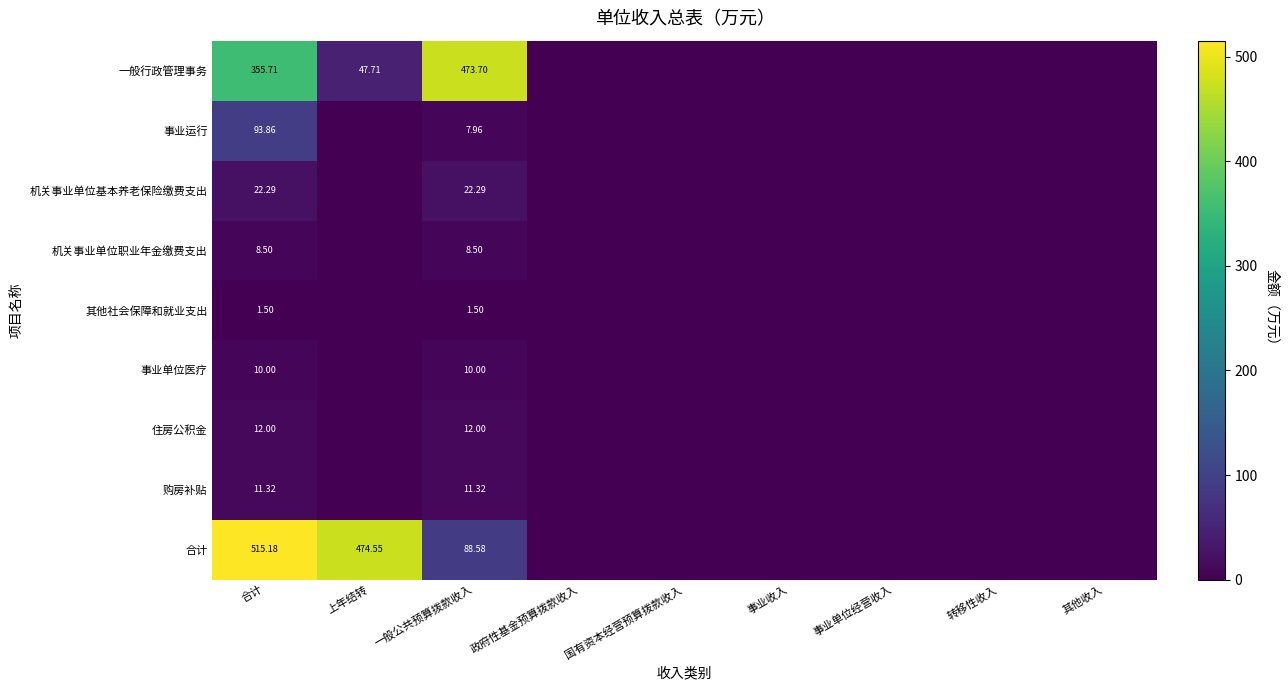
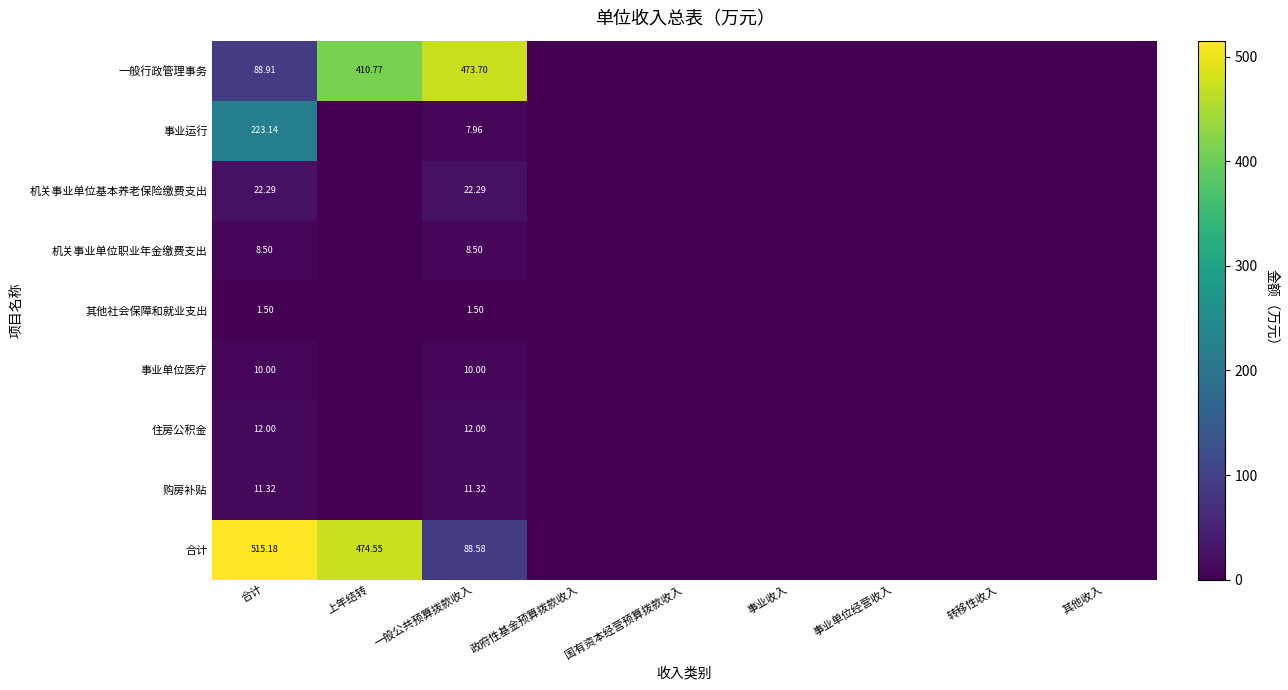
  {
    "一般行政管理事务": {
-     "合计": 355.71,
-     "上年结转": 47.71,
+     "合计": 88.91,
+     "上年结转": 410.77,
      "一般公共预算拨款收入": 473.70
    },
    "事业运行": {
-     "合计": 93.86,
+     "合计": 223.14,
      "一般公共预算拨款收入": 7.96
    },
    "机关事业单位基本养老保险缴费支出": {
      "合计": 22.29,
      "一般公共预算拨款收入": 22.29
    },
    "机关事业单位职业年金缴费支出": {
      "合计": 8.50,
      "一般公共预算拨款收入": 8.50
    },
    "其他社会保障和就业支出": {
      "合计": 1.50,
      "一般公共预算拨款收入": 1.50
    },
    "事业单位医疗": {
      "合计": 10.00,
      "一般公共预算拨款收入": 10.00
    },
    "住房公积金": {
      "合计": 12.00,
      "一般公共预算拨款收入": 12.00
    },
    "购房补贴": {
      "合计": 11.32,
      "一般公共预算拨款收入": 11.32
    },
    "合计": {
      "合计": 515.18,
      "上年结转": 474.55,
      "一般公共预算拨款收入": 88.58
    }
  }
